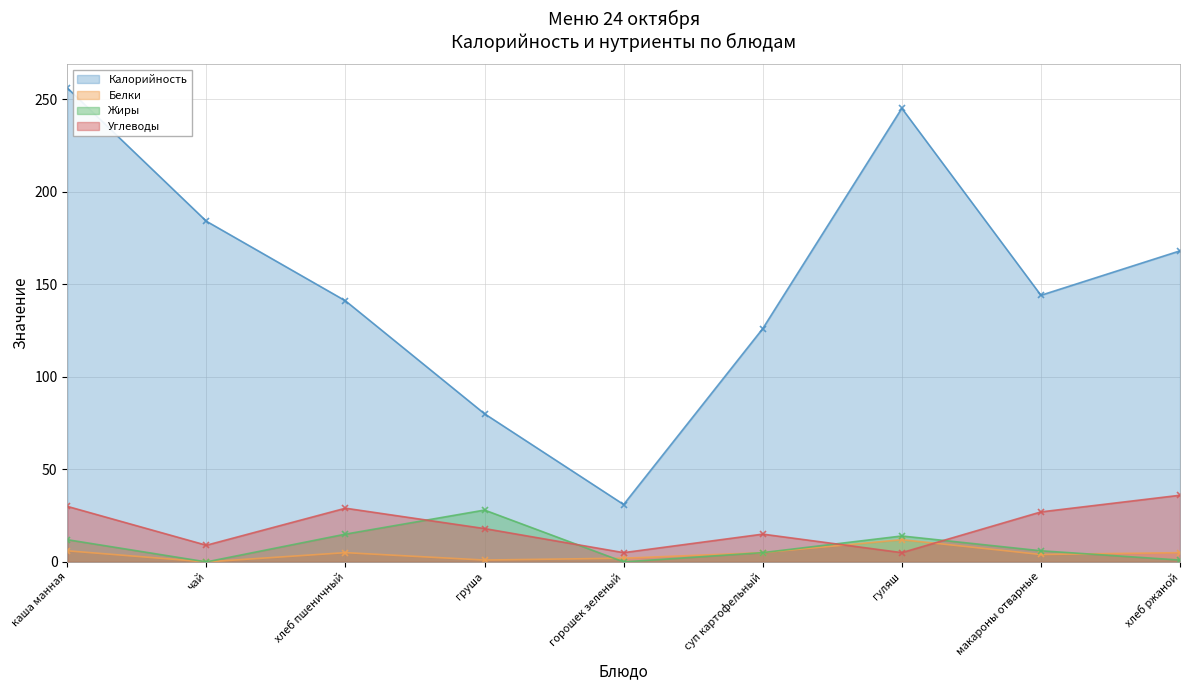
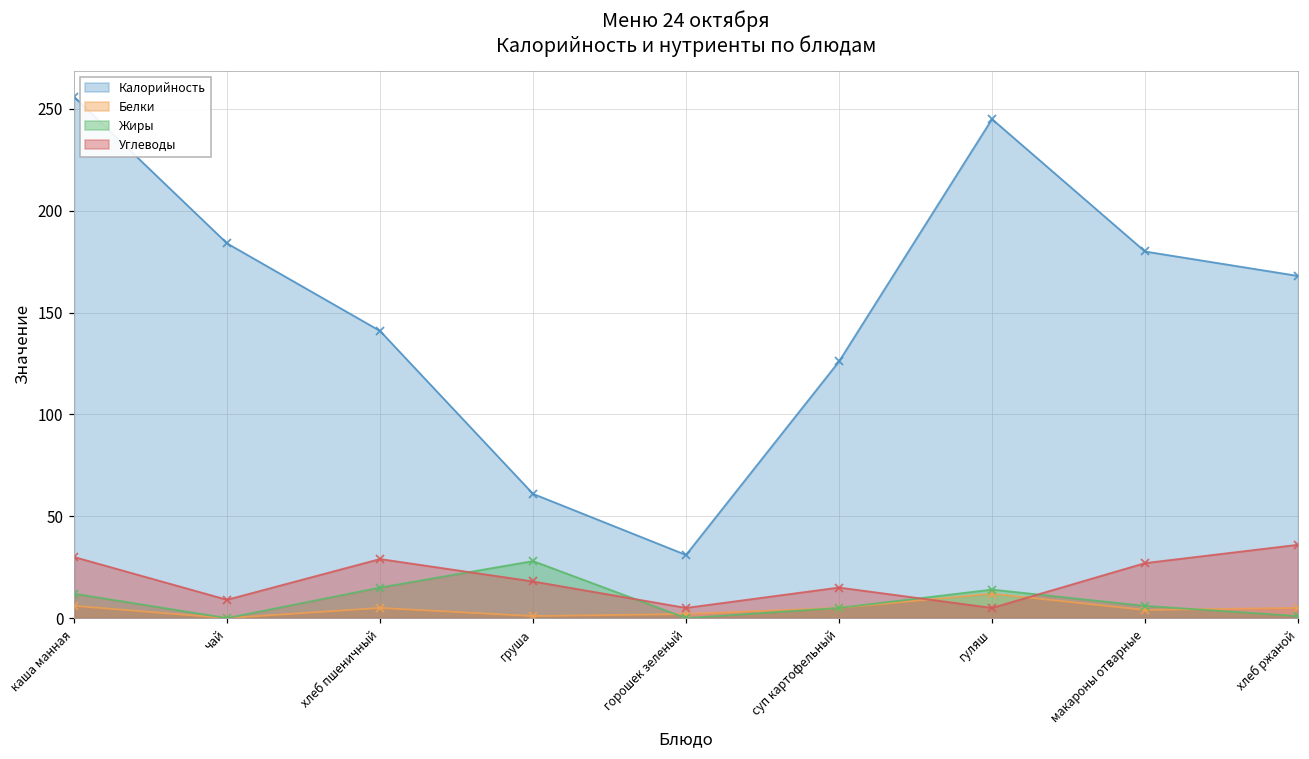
  {
    "Калорийность": {
      "каша манная": 256,
      "чай": 184,
      "хлеб пшеничный": 141,
-     "груша": 80,
+     "груша": 61,
      "горошек зеленый": 31,
      "суп картофельный": 126,
      "гуляш": 245,
-     "макароны отварные": 144,
+     "макароны отварные": 180,
      "хлеб ржаной": 168
    },
    "Жиры": {
      "каша манная": 12,
      "хлеб пшеничный": 15,
      "груша": 28,
      "горошек зеленый": 0,
      "гуляш": 14,
      "макароны отварные": 6,
      "хлеб ржаной": 1
    }
  }
